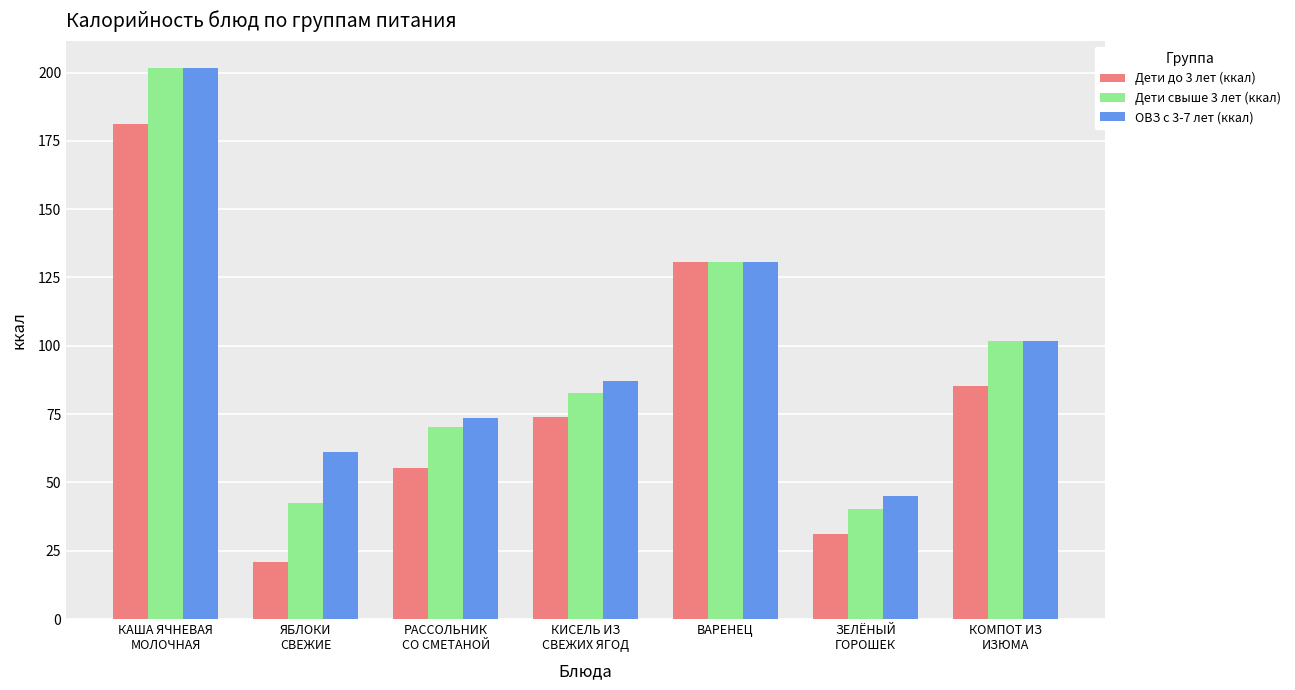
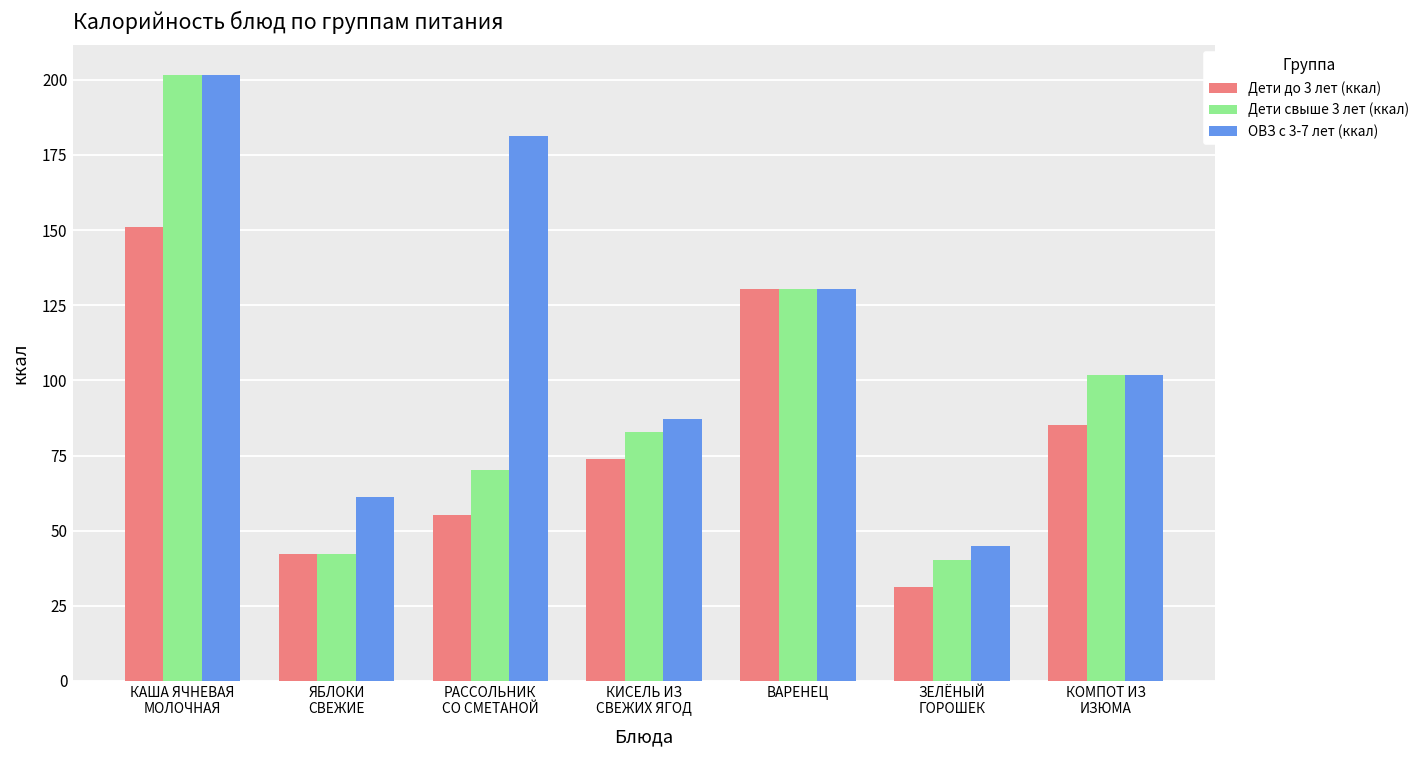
  {
    "Дети до 3 лет (ккал)": {
-     "КАША ЯЧНЕВАЯ МОЛОЧНАЯ": 181,
-     "ЯБЛОКИ СВЕЖИЕ": 21,
+     "КАША ЯЧНЕВАЯ МОЛОЧНАЯ": 151,
+     "ЯБЛОКИ СВЕЖИЕ": 42,
      "РАССОЛЬНИК СО СМЕТАНОЙ": 55,
      "КИСЕЛЬ ИЗ СВЕЖИХ ЯГОД": 74,
      "ВАРЕНЕЦ": 131,
      "ЗЕЛЁНЫЙ ГОРОШЕК": 31,
      "КОМПОТ ИЗ ИЗЮМА": 85
    },
    "Дети свыше 3 лет (ккал)": {
      "КАША ЯЧНЕВАЯ МОЛОЧНАЯ": 202,
      "ЯБЛОКИ СВЕЖИЕ": 42,
      "РАССОЛЬНИК СО СМЕТАНОЙ": 70,
      "КИСЕЛЬ ИЗ СВЕЖИХ ЯГОД": 83,
      "ВАРЕНЕЦ": 131,
      "ЗЕЛЁНЫЙ ГОРОШЕК": 40,
      "КОМПОТ ИЗ ИЗЮМА": 102
    },
    "ОВЗ с 3-7 лет (ккал)": {
      "КАША ЯЧНЕВАЯ МОЛОЧНАЯ": 202,
      "ЯБЛОКИ СВЕЖИЕ": 61,
-     "РАССОЛЬНИК СО СМЕТАНОЙ": 74,
+     "РАССОЛЬНИК СО СМЕТАНОЙ": 181,
      "КИСЕЛЬ ИЗ СВЕЖИХ ЯГОД": 87,
      "ВАРЕНЕЦ": 131,
      "ЗЕЛЁНЫЙ ГОРОШЕК": 45,
      "КОМПОТ ИЗ ИЗЮМА": 102
    }
  }
